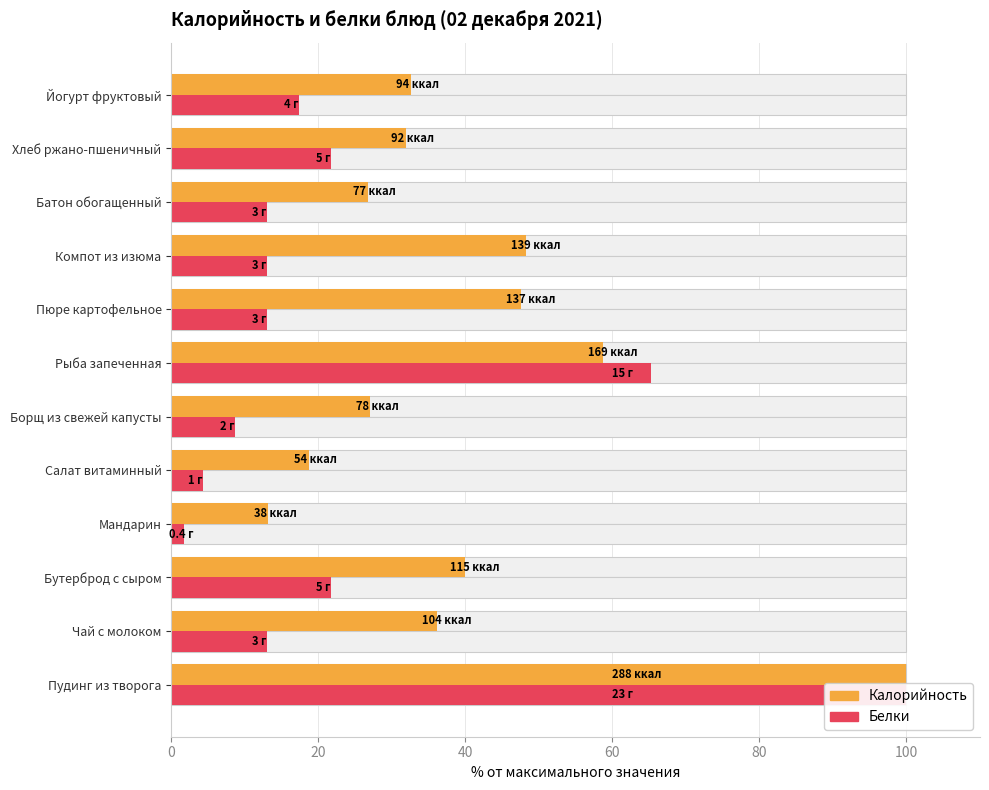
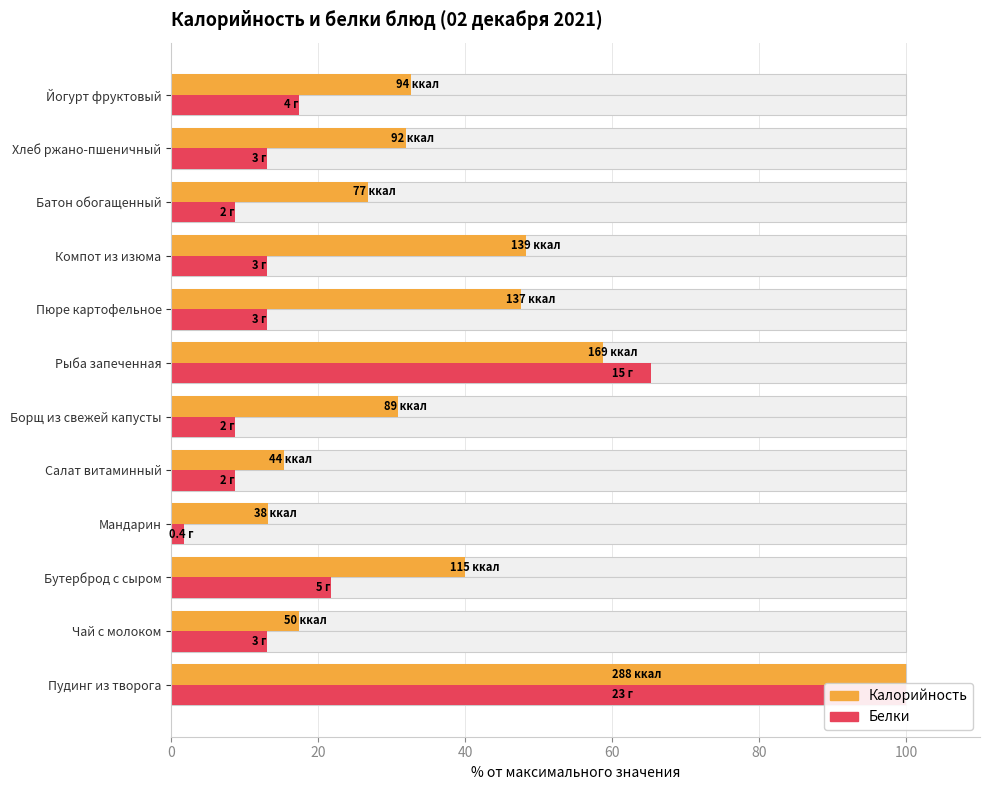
  {
    "Калорийность": {
-     "Борщ из свежей капусты": 78,
-     "Салат витаминный": 54,
-     "Чай с молоком": 104
+     "Борщ из свежей капусты": 89,
+     "Салат витаминный": 44,
+     "Чай с молоком": 50
    },
    "Белки": {
-     "Хлеб ржано-пшеничный": 5,
-     "Батон обогащенный": 3,
-     "Салат витаминный": 1
+     "Хлеб ржано-пшеничный": 3,
+     "Батон обогащенный": 2,
+     "Салат витаминный": 2
    }
  }
